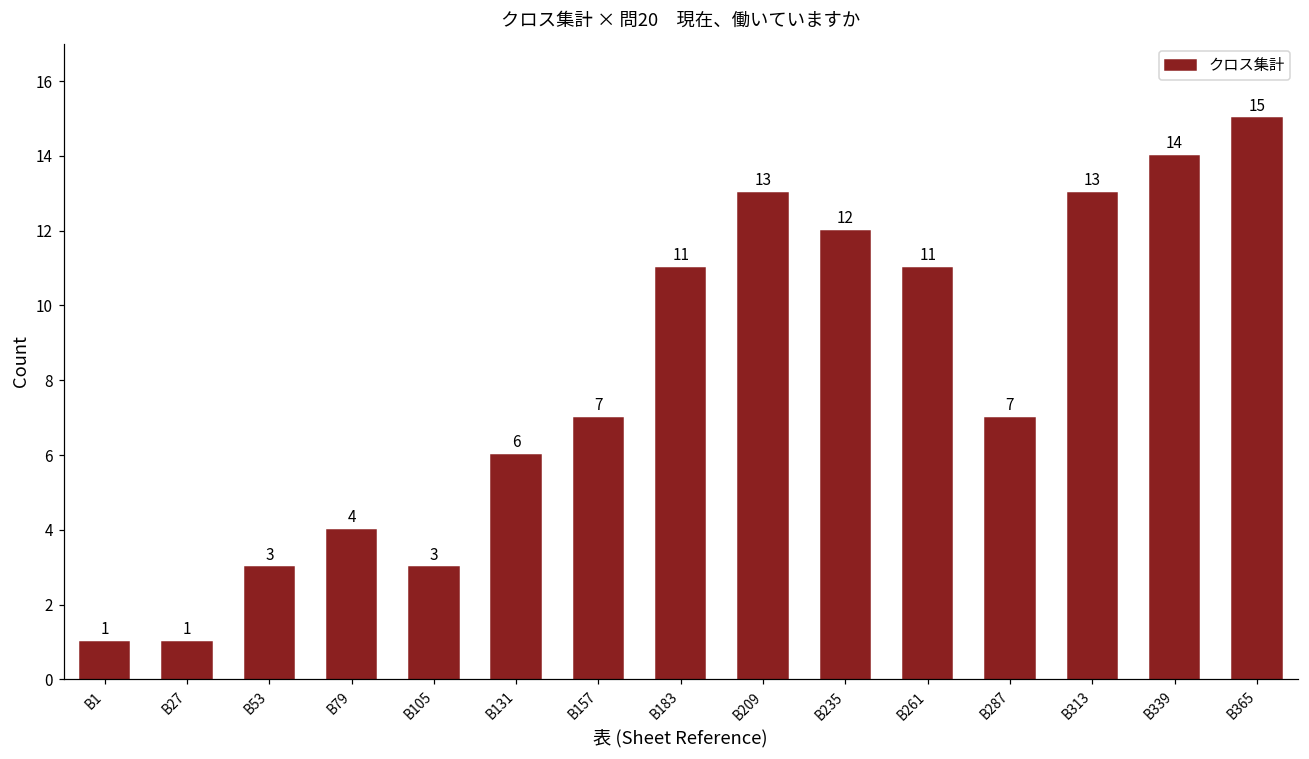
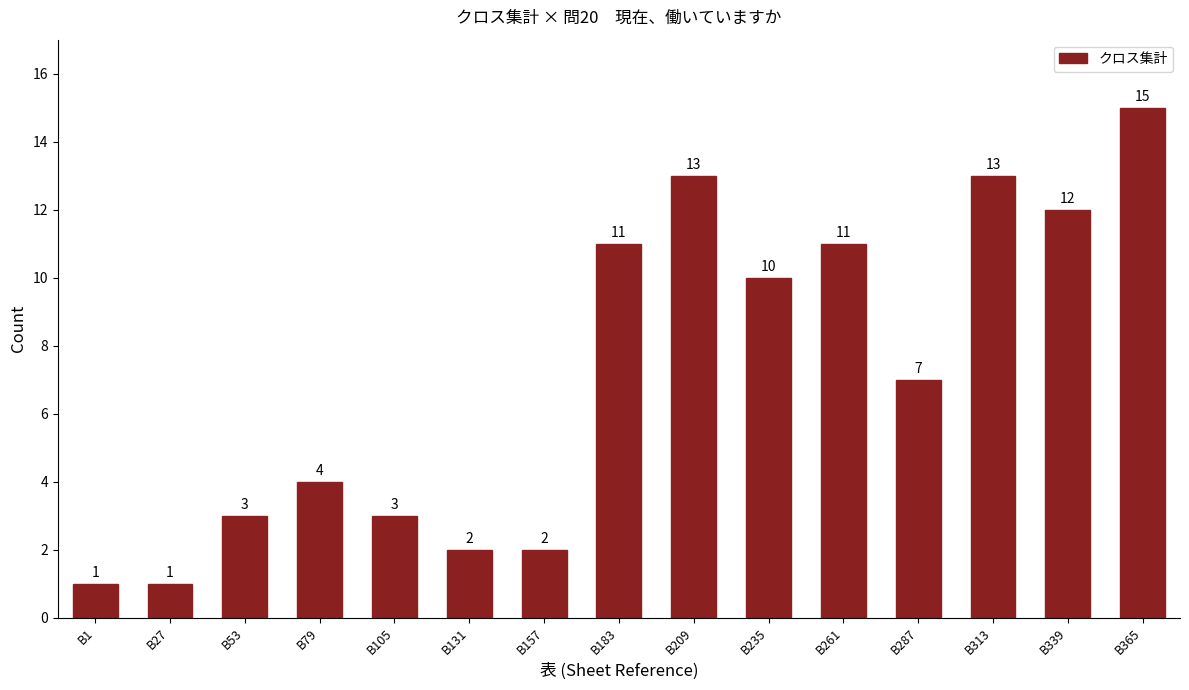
  {
    "B1": 1,
    "B27": 1,
    "B53": 3,
    "B79": 4,
    "B105": 3,
-   "B131": 6,
-   "B157": 7,
+   "B131": 2,
+   "B157": 2,
    "B183": 11,
    "B209": 13,
-   "B235": 12,
+   "B235": 10,
    "B261": 11,
    "B287": 7,
    "B313": 13,
-   "B339": 14,
+   "B339": 12,
    "B365": 15
  }
